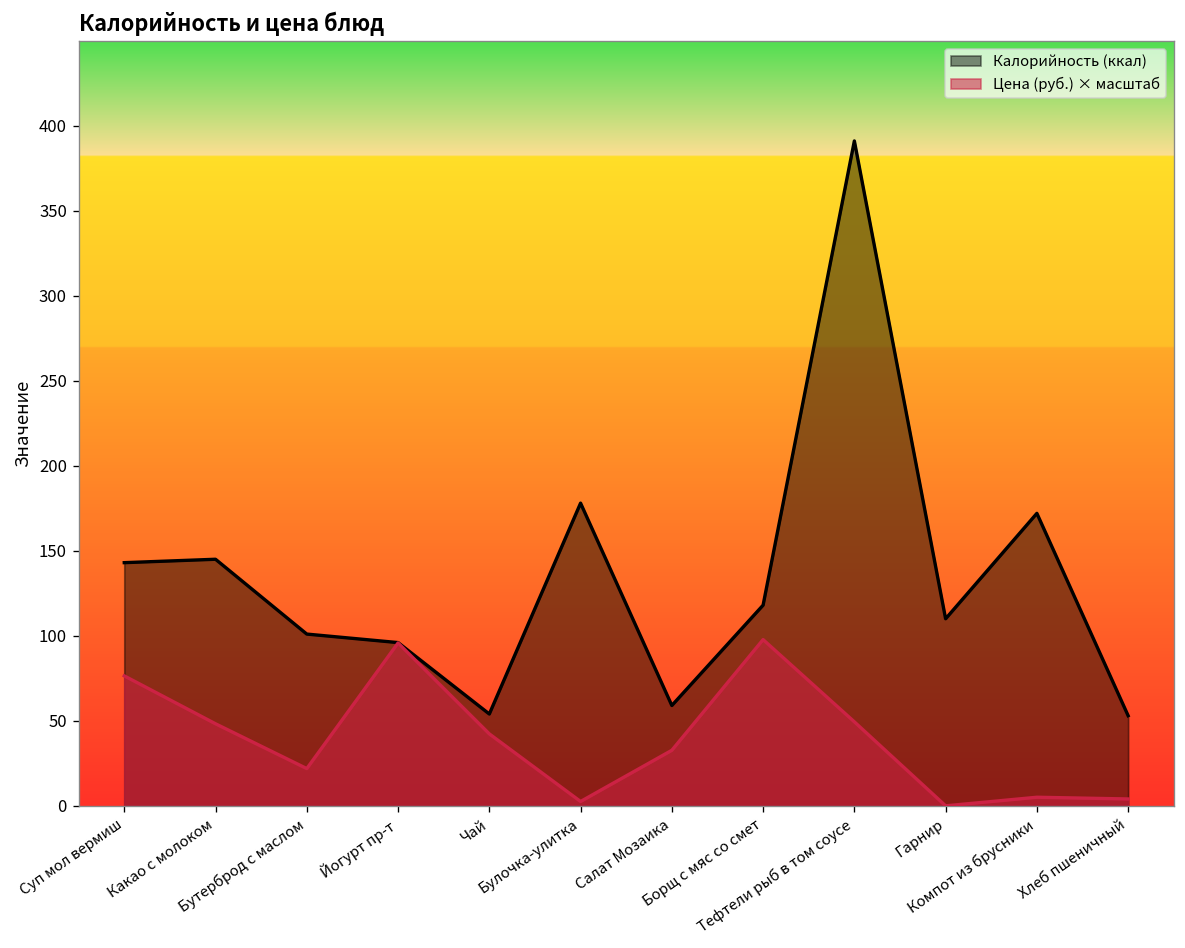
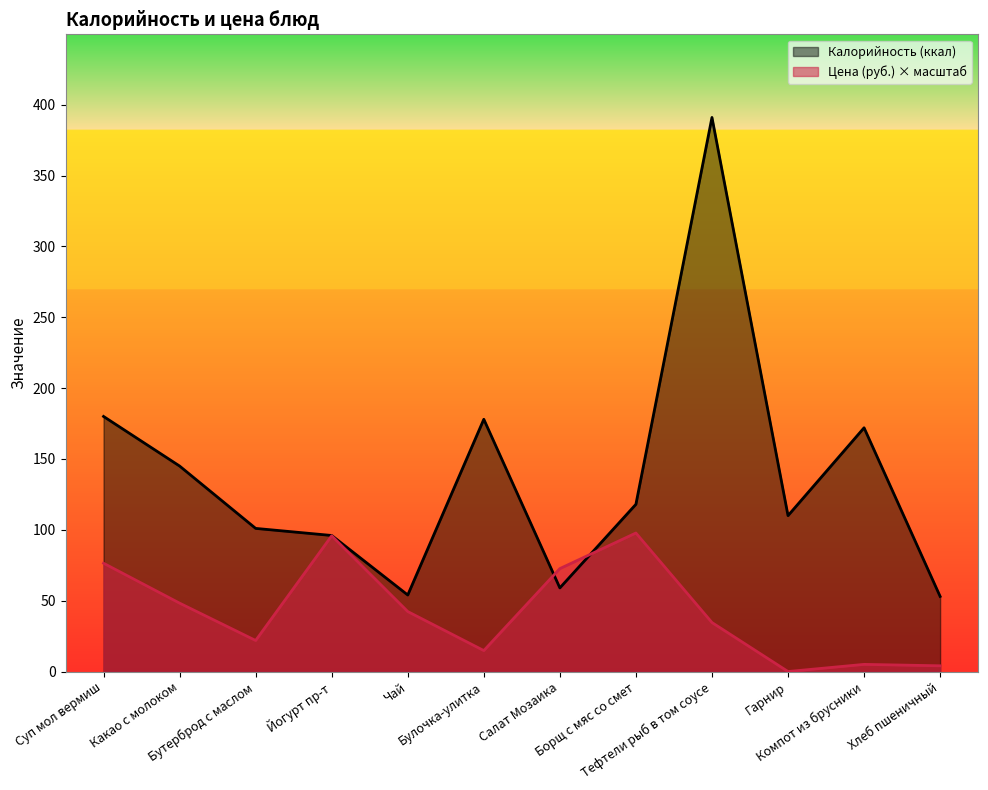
  {
    "Калорийность (ккал)": {
-     "Суп мол вермиш": 143,
+     "Суп мол вермиш": 180,
      "Какао с молоком": 145,
      "Бутерброд с маслом": 101,
      "Чай": 54,
      "Булочка-улитка": 178,
      "Салат Мозаика": 59,
      "Борщ с мяс со смет": 118,
      "Тефтели рыб в том соусе": 391,
      "Гарнир": 110,
      "Компот из брусники": 172,
      "Хлеб пшеничный": 53
    },
    "Цена (руб.) × масштаб": {
      "Суп мол вермиш": 76,
      "Какао с молоком": 48,
      "Бутерброд с маслом": 22,
      "Чай": 42,
-     "Булочка-улитка": 3,
-     "Салат Мозаика": 33,
+     "Булочка-улитка": 15,
+     "Салат Мозаика": 73,
      "Борщ с мяс со смет": 98,
-     "Тефтели рыб в том соусе": 49,
+     "Тефтели рыб в том соусе": 35,
      "Гарнир": 0,
      "Компот из брусники": 5,
      "Хлеб пшеничный": 4
    }
  }
